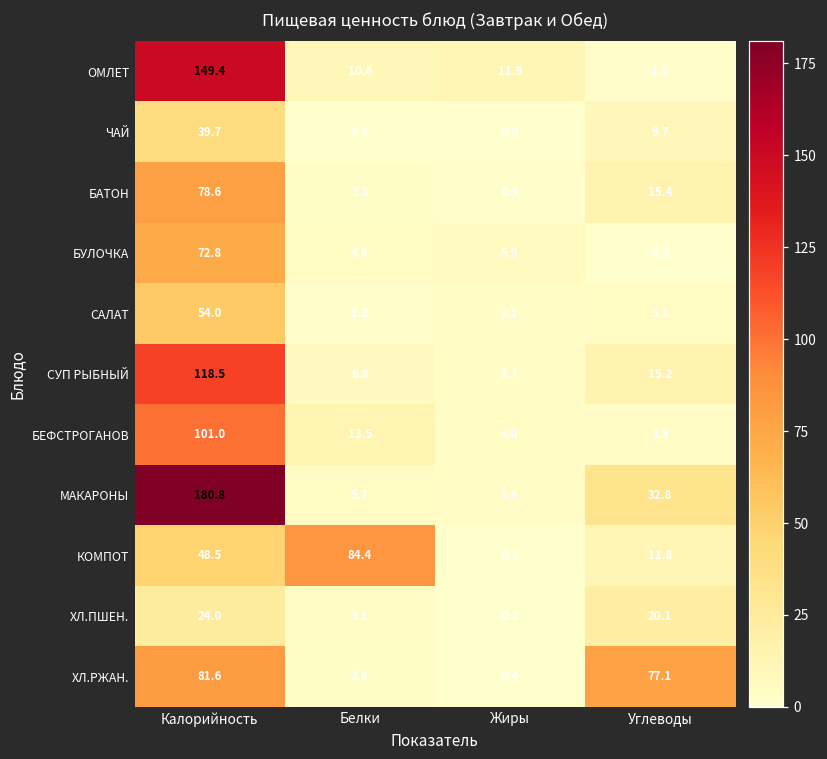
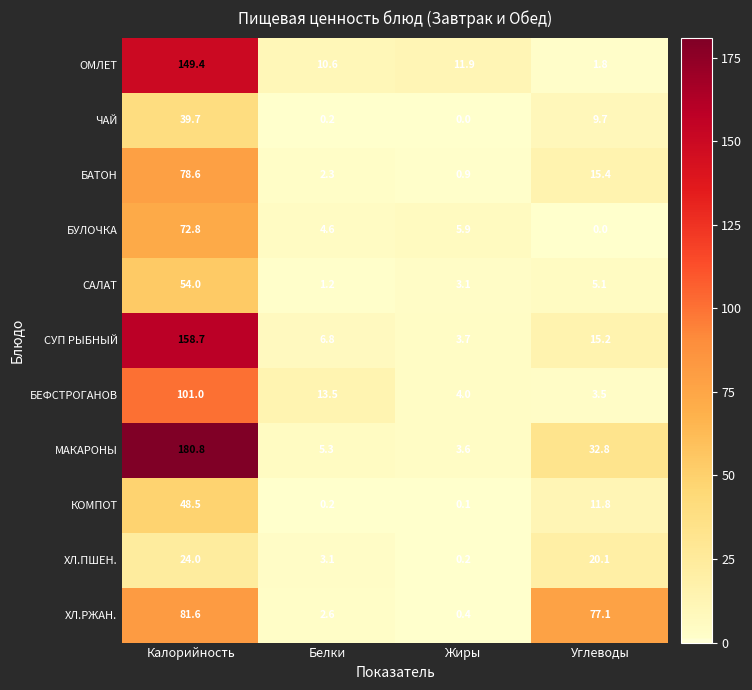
  {
    "ОМЛЕТ": {
      "Калорийность": 149.4,
      "Белки": 10.6,
      "Жиры": 11.9,
      "Углеводы": 1.8
    },
    "ЧАЙ": {
      "Калорийность": 39.7,
      "Белки": 0.2,
      "Жиры": 0.0,
      "Углеводы": 9.7
    },
    "БАТОН": {
      "Калорийность": 78.6,
      "Белки": 2.3,
      "Жиры": 0.9,
      "Углеводы": 15.4
    },
    "БУЛОЧКА": {
      "Калорийность": 72.8,
      "Белки": 4.6,
      "Жиры": 5.9,
      "Углеводы": 0.0
    },
    "САЛАТ": {
      "Калорийность": 54.0,
      "Белки": 1.2,
      "Жиры": 3.1,
      "Углеводы": 5.1
    },
    "СУП РЫБНЫЙ": {
-     "Калорийность": 118.5,
+     "Калорийность": 158.7,
      "Белки": 6.8,
      "Жиры": 3.7,
      "Углеводы": 15.2
    },
    "БЕФСТРОГАНОВ": {
      "Калорийность": 101.0,
      "Белки": 13.5,
      "Жиры": 4.0,
      "Углеводы": 3.5
    },
    "МАКАРОНЫ": {
      "Калорийность": 180.8,
      "Белки": 5.3,
      "Жиры": 3.6,
      "Углеводы": 32.8
    },
    "КОМПОТ": {
      "Калорийность": 48.5,
-     "Белки": 84.4,
+     "Белки": 0.2,
      "Жиры": 0.1,
      "Углеводы": 11.8
    },
    "ХЛ.ПШЕН.": {
      "Калорийность": 24.0,
      "Белки": 3.1,
      "Жиры": 0.2,
      "Углеводы": 20.1
    },
    "ХЛ.РЖАН.": {
      "Калорийность": 81.6,
      "Белки": 2.6,
      "Жиры": 0.4,
      "Углеводы": 77.1
    }
  }
